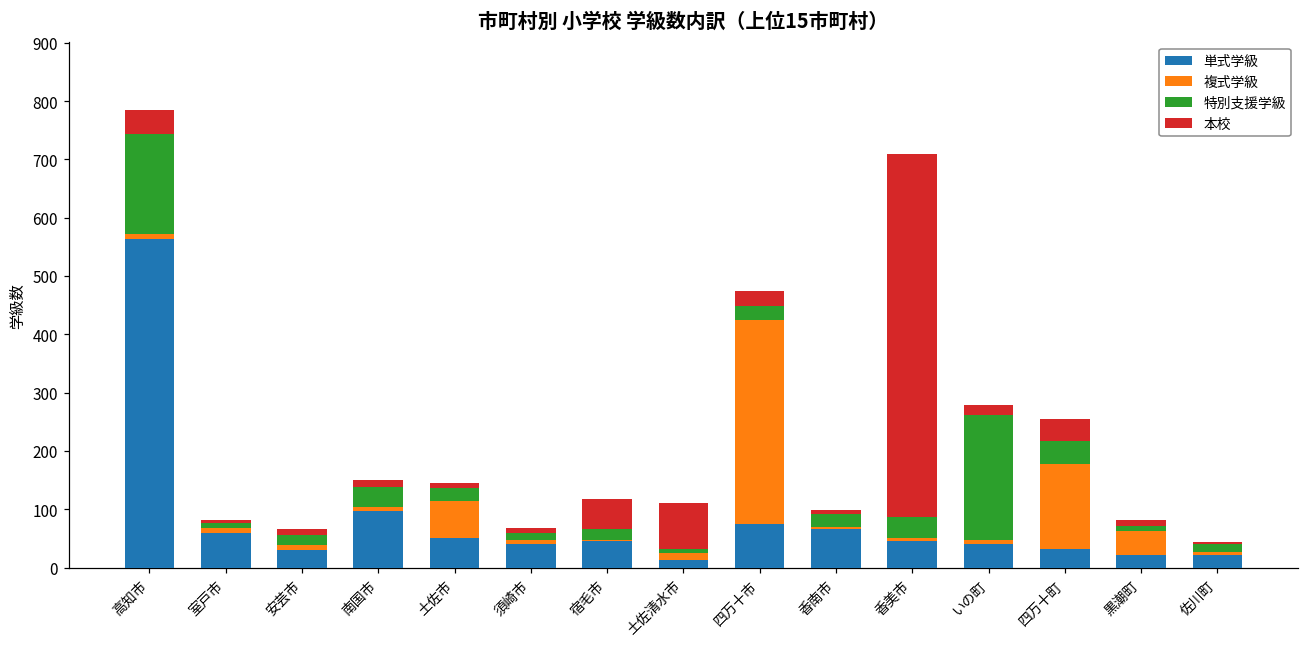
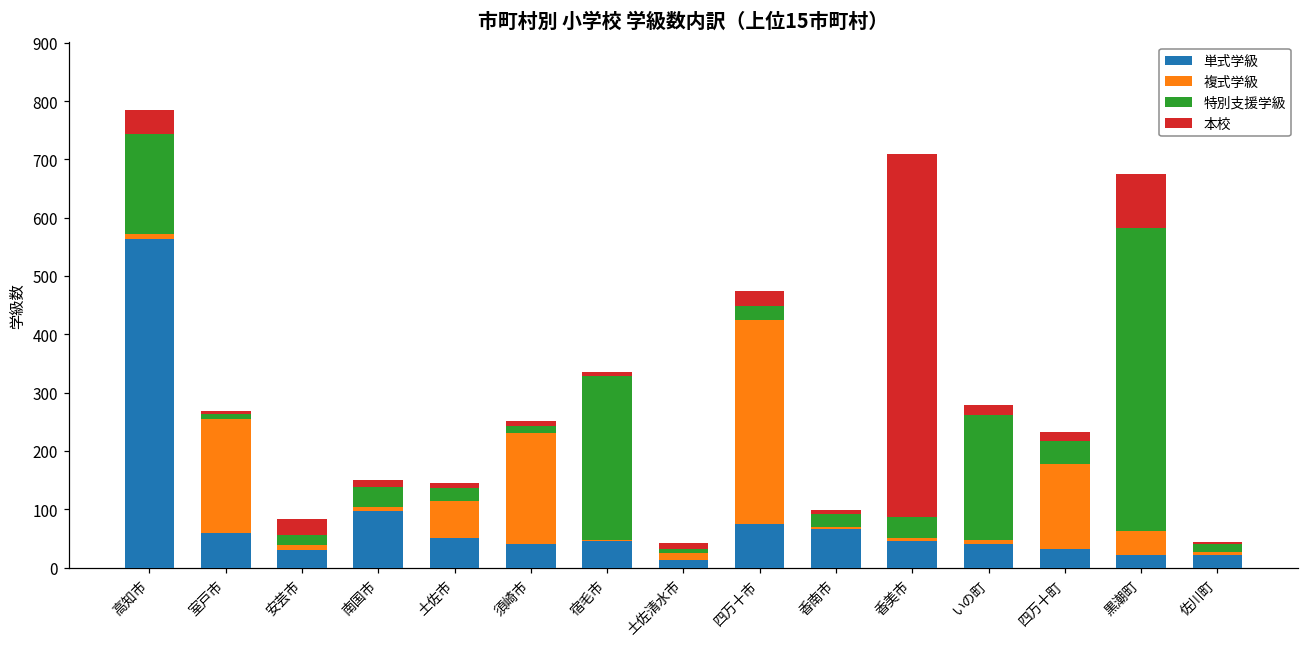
  {
    "単式学級": {
      "高知市": 560,
      "室戸市": 60,
      "安芸市": 30,
      "南国市": 100,
      "土佐市": 50,
      "須崎市": 40,
      "宿毛市": 50,
      "土佐清水市": 10,
      "四万十市": 70,
      "香南市": 70,
      "香美市": 50,
      "いの町": 40,
      "四万十町": 30,
      "黒潮町": 20,
      "佐川町": 20
    },
    "複式学級": {
      "高知市": 10,
-     "室戸市": 10,
+     "室戸市": 200,
      "安芸市": 10,
      "南国市": 10,
      "土佐市": 70,
-     "須崎市": 10,
+     "須崎市": 190,
      "土佐清水市": 10,
      "四万十市": 350,
      "香美市": 10,
      "いの町": 10,
      "四万十町": 150,
      "黒潮町": 40
    },
    "特別支援学級": {
      "高知市": 170,
      "室戸市": 10,
      "安芸市": 20,
      "南国市": 30,
      "土佐市": 20,
      "須崎市": 10,
-     "宿毛市": 20,
+     "宿毛市": 280,
      "土佐清水市": 10,
      "四万十市": 20,
      "香南市": 20,
      "香美市": 40,
      "いの町": 210,
      "四万十町": 40,
-     "黒潮町": 10,
+     "黒潮町": 520,
      "佐川町": 10
    },
    "本校": {
      "高知市": 40,
      "室戸市": 10,
-     "安芸市": 10,
+     "安芸市": 30,
      "南国市": 10,
      "土佐市": 10,
      "須崎市": 10,
-     "宿毛市": 50,
-     "土佐清水市": 80,
+     "宿毛市": 10,
+     "土佐清水市": 10,
      "四万十市": 30,
      "香南市": 10,
      "香美市": 620,
      "いの町": 20,
-     "四万十町": 40,
-     "黒潮町": 10
+     "四万十町": 20,
+     "黒潮町": 90
    }
  }
